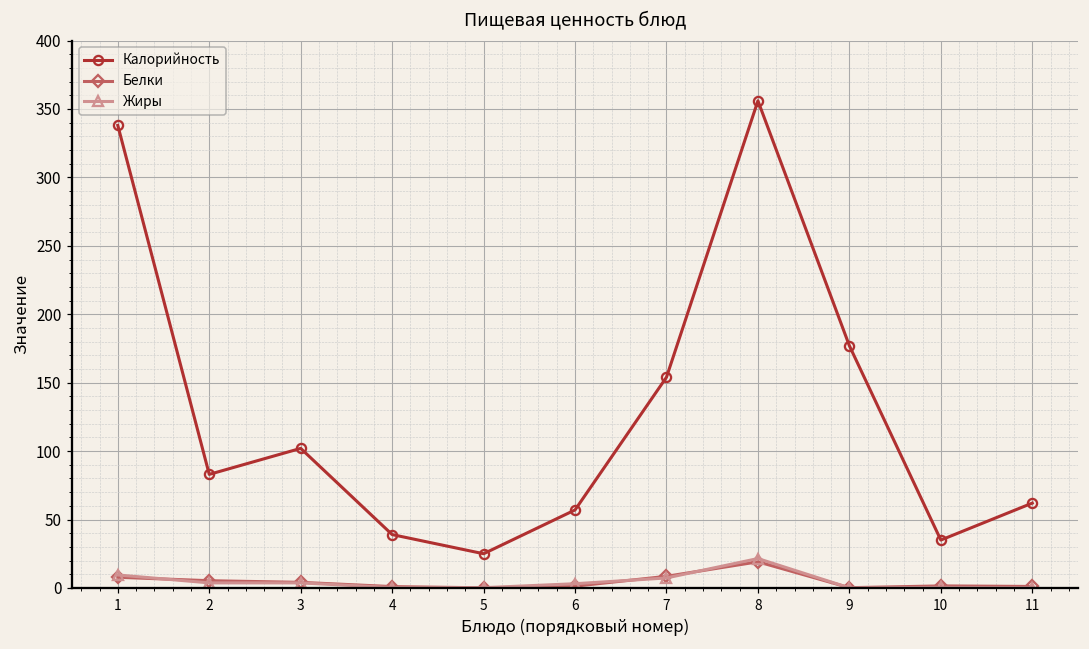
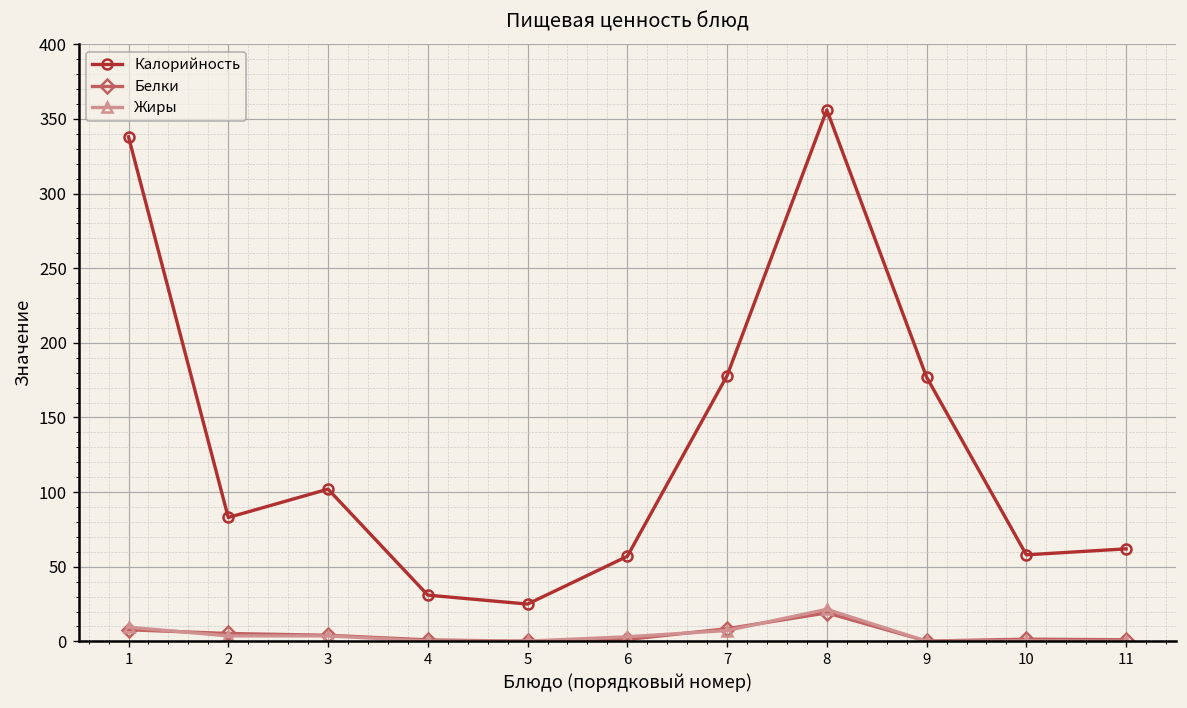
  {
    "Калорийность": {
      "1": 338,
      "2": 83,
      "3": 102,
-     "4": 39,
+     "4": 31,
      "5": 25,
      "6": 57,
-     "7": 154,
+     "7": 178,
      "8": 356,
      "9": 177,
-     "10": 35,
+     "10": 58,
      "11": 62
    },
    "Белки": {
      "8": 19
    },
    "Жиры": {
      "8": 22
    }
  }
